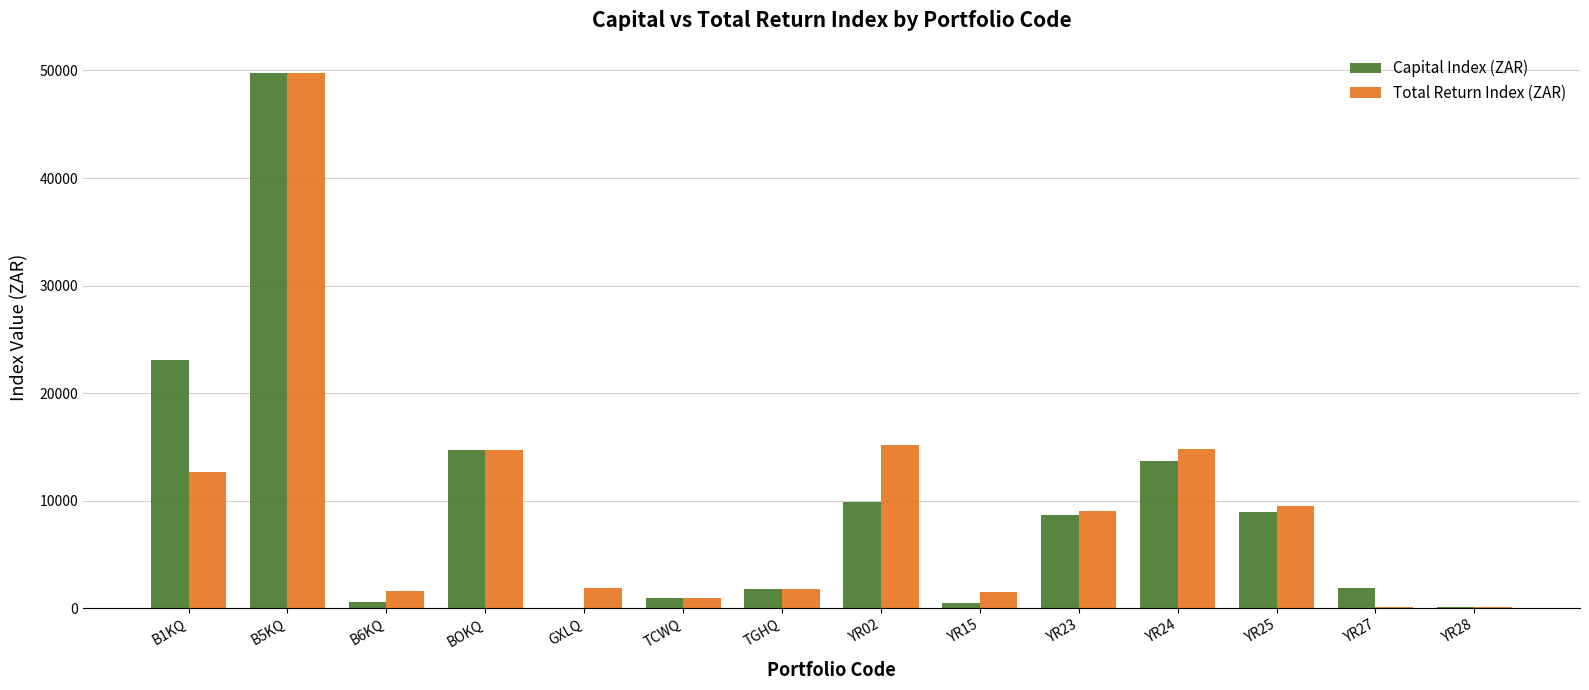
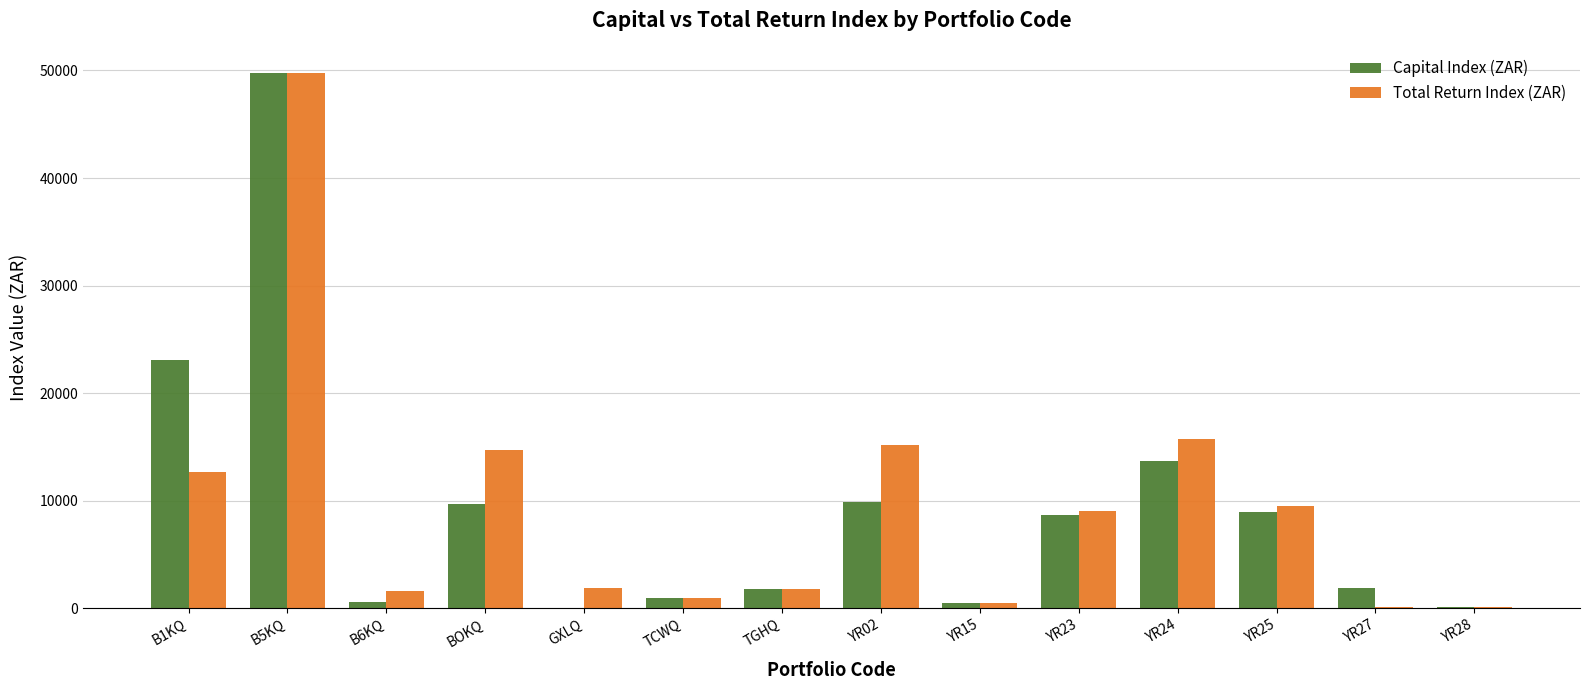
  {
    "Capital Index (ZAR)": {
      "B1KQ": 23000,
      "B5KQ": 49700,
      "B6KQ": 600,
-     "BOKQ": 14800,
+     "BOKQ": 9700,
      "TCWQ": 1000,
      "TGHQ": 1800,
      "YR02": 9900,
      "YR15": 500,
      "YR23": 8700,
      "YR24": 13700,
      "YR25": 9000,
      "YR27": 1900
    },
    "Total Return Index (ZAR)": {
      "B1KQ": 12700,
      "B5KQ": 49700,
      "B6KQ": 1600,
      "BOKQ": 14800,
      "GXLQ": 1900,
      "TCWQ": 1000,
      "TGHQ": 1800,
      "YR02": 15200,
-     "YR15": 1500,
+     "YR15": 500,
      "YR23": 9000,
-     "YR24": 14900,
+     "YR24": 15700,
      "YR25": 9500
    }
  }
